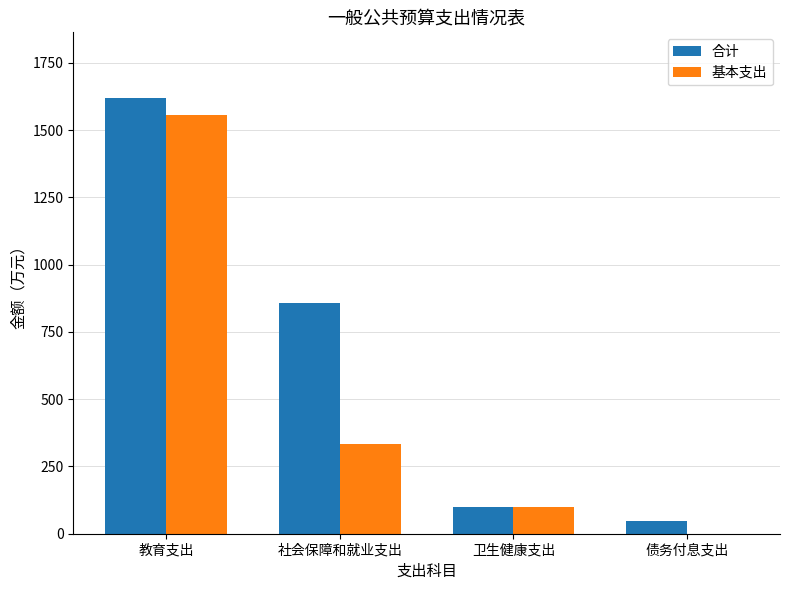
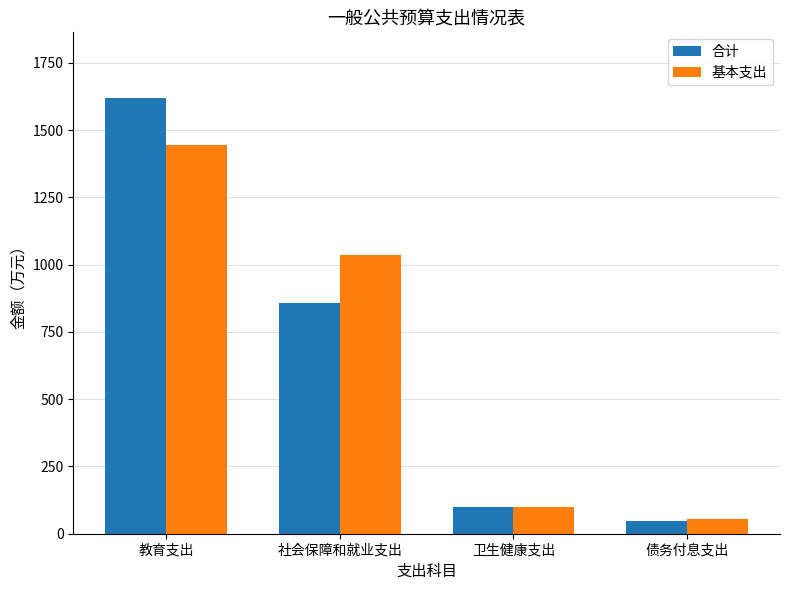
  {
    "合计": {
      "教育支出": 1620,
      "社会保障和就业支出": 860,
      "卫生健康支出": 100,
      "债务付息支出": 50
    },
    "基本支出": {
-     "教育支出": 1560,
-     "社会保障和就业支出": 340,
+     "教育支出": 1450,
+     "社会保障和就业支出": 1030,
      "卫生健康支出": 100,
-     "债务付息支出": 0
+     "债务付息支出": 60
    }
  }
